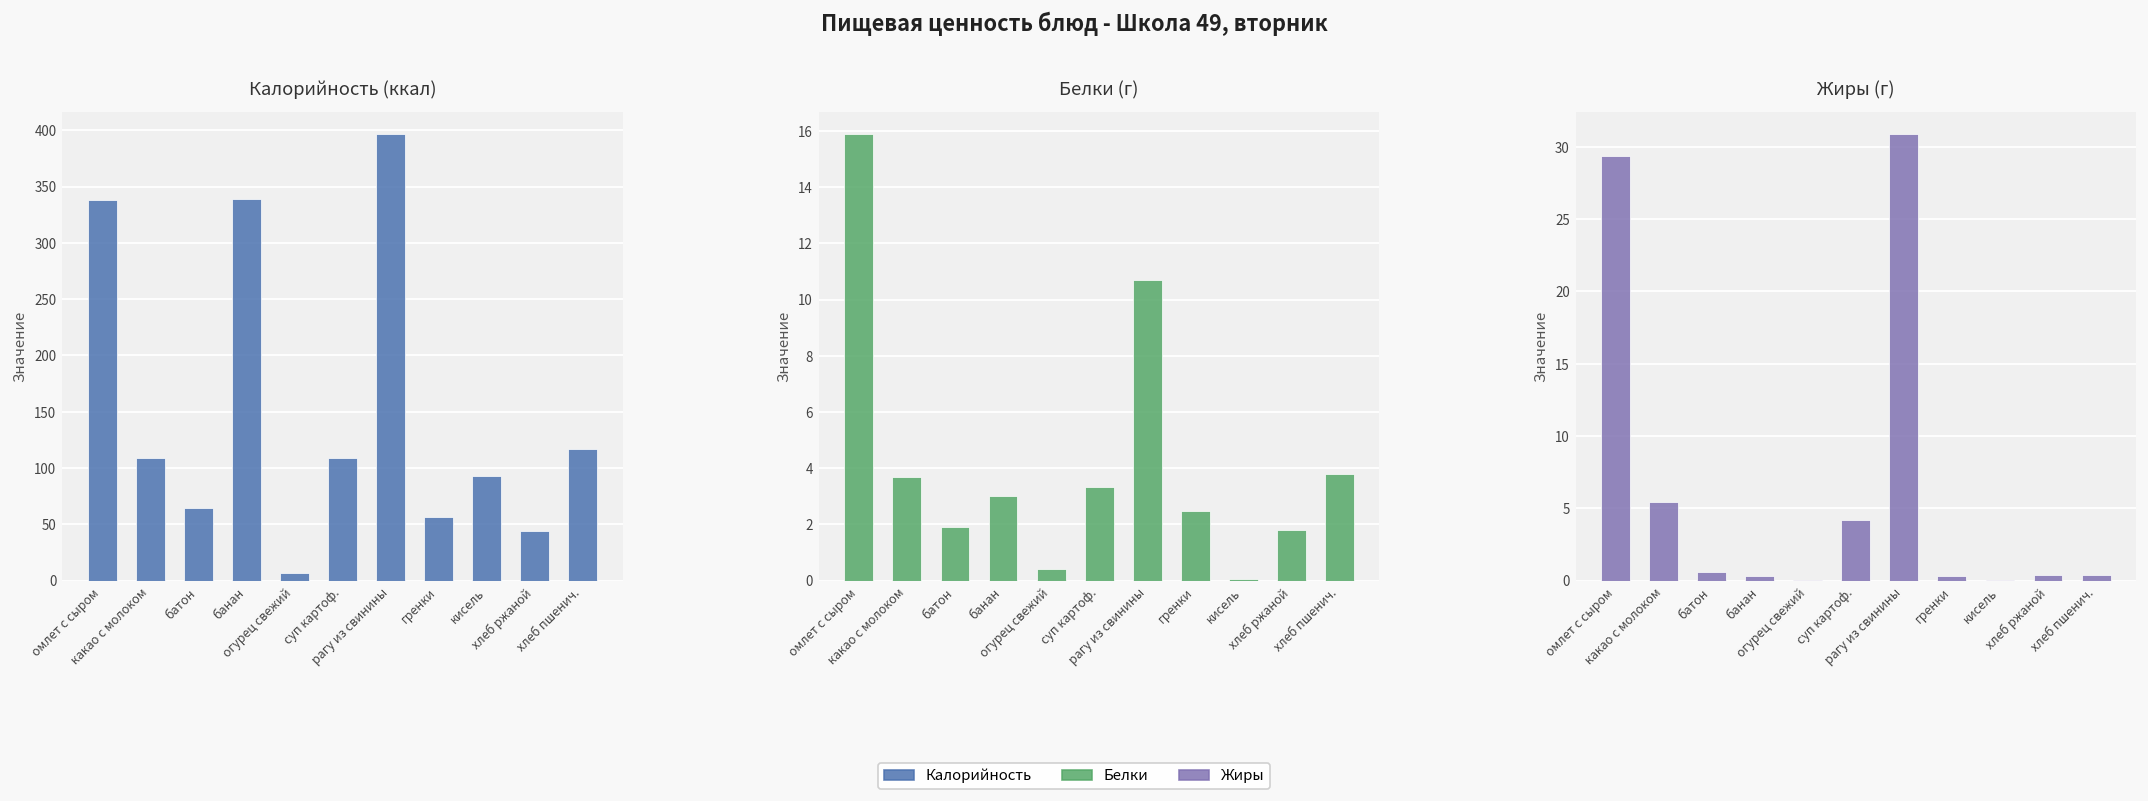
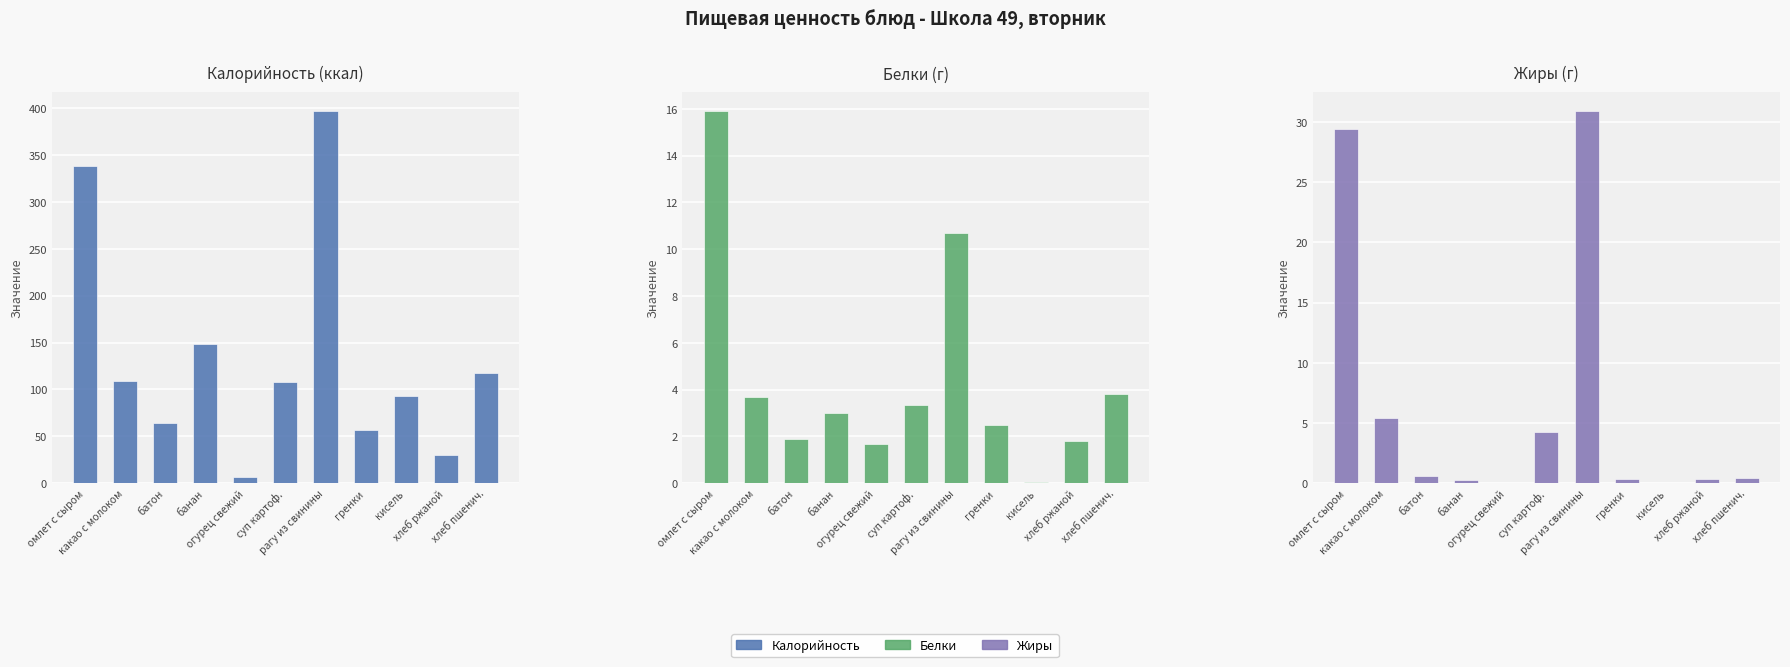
  {
    "Калорийность (ккал)": {
      "омлет с сыром": 340,
      "какао с молоком": 110,
      "батон": 60,
-     "банан": 340,
+     "банан": 150,
      "огурец свежий": 10,
      "суп картоф.": 110,
      "рагу из свинины": 400,
      "гренки": 60,
      "кисель": 90,
-     "хлеб ржаной": 40,
+     "хлеб ржаной": 30,
      "хлеб пшенич.": 120
    },
    "Белки (г)": {
      "омлет с сыром": 15.9,
      "какао с молоком": 3.7,
      "батон": 1.9,
      "банан": 3.0,
-     "огурец свежий": 0.4,
+     "огурец свежий": 1.7,
      "суп картоф.": 3.3,
      "рагу из свинины": 10.7,
      "гренки": 2.5,
      "хлеб ржаной": 1.8,
      "хлеб пшенич.": 3.8
    },
    "Жиры (г)": {
      "омлет с сыром": 29.4,
      "какао с молоком": 5.4,
      "батон": 0.6,
      "банан": 0.3,
      "суп картоф.": 4.2,
      "рагу из свинины": 30.9,
      "гренки": 0.3,
      "хлеб ржаной": 0.4,
      "хлеб пшенич.": 0.4
    }
  }
